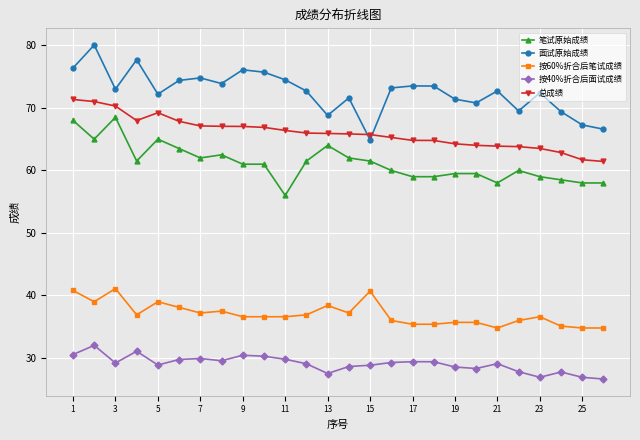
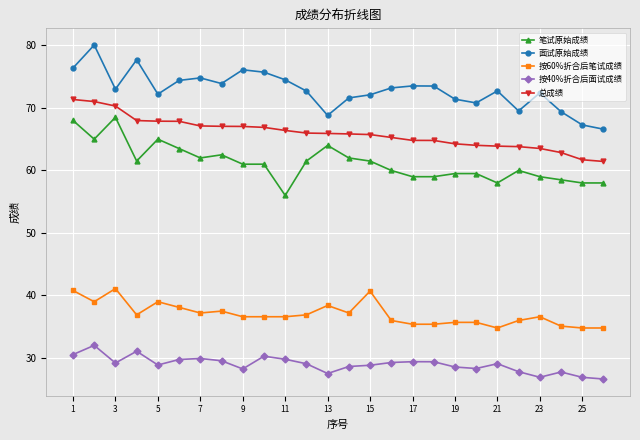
  {
    "笔试原始成绩": {
      "1": 68,
      "3": 69,
      "5": 65,
      "7": 62,
      "9": 61,
      "11": 56,
      "13": 64,
      "15": 62,
      "17": 59,
      "19": 60,
      "21": 58,
      "23": 59,
      "25": 58
    },
    "面试原始成绩": {
      "1": 76,
      "3": 73,
      "5": 72,
      "7": 75,
      "9": 76,
      "11": 75,
      "13": 69,
-     "15": 65,
+     "15": 72,
      "17": 74,
      "19": 71,
      "21": 73,
      "25": 67
    },
    "按60%折合后笔试成绩": {
      "1": 41,
      "3": 41,
      "5": 39,
      "7": 37,
      "9": 37,
      "11": 37,
      "13": 38,
      "15": 41,
      "17": 35,
      "19": 36,
      "21": 35,
      "23": 37,
      "25": 35
    },
    "按40%折合后面试成绩": {
      "1": 31,
      "3": 29,
      "5": 29,
      "7": 30,
-     "9": 30,
+     "9": 28,
      "11": 30,
      "13": 28,
      "15": 29,
      "17": 29,
      "19": 29,
      "21": 29,
      "23": 27,
      "25": 27
    },
    "总成绩": {
      "1": 71,
      "3": 70,
-     "5": 69,
+     "5": 68,
      "7": 67,
      "9": 67,
      "11": 66,
      "13": 66,
      "15": 66,
      "17": 65,
      "19": 64,
      "21": 64,
      "23": 64,
      "25": 62
    }
  }
